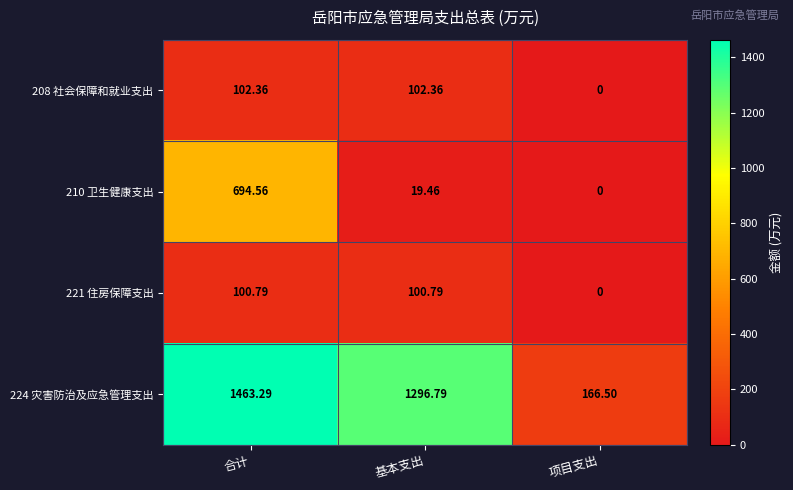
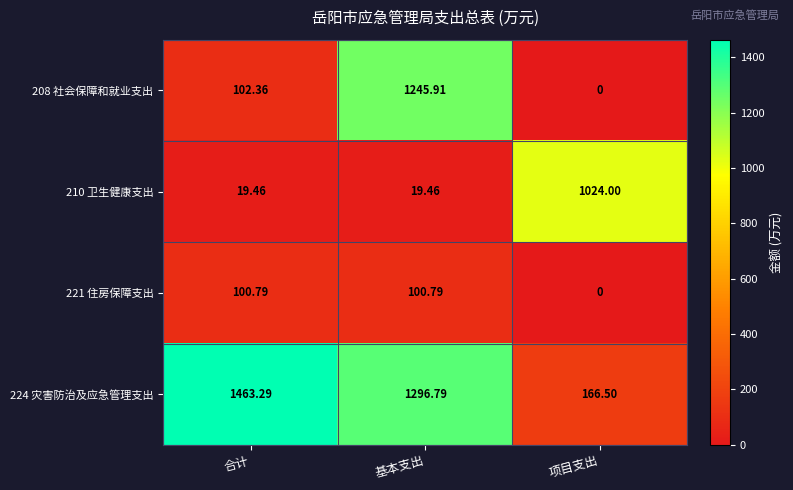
  {
    "208 社会保障和就业支出": {
      "合计": 102.36,
-     "基本支出": 102.36,
+     "基本支出": 1245.91,
      "项目支出": 0
    },
    "210 卫生健康支出": {
-     "合计": 694.56,
+     "合计": 19.46,
      "基本支出": 19.46,
-     "项目支出": 0
+     "项目支出": 1024.00
    },
    "221 住房保障支出": {
      "合计": 100.79,
      "基本支出": 100.79,
      "项目支出": 0
    },
    "224 灾害防治及应急管理支出": {
      "合计": 1463.29,
      "基本支出": 1296.79,
      "项目支出": 166.50
    }
  }
